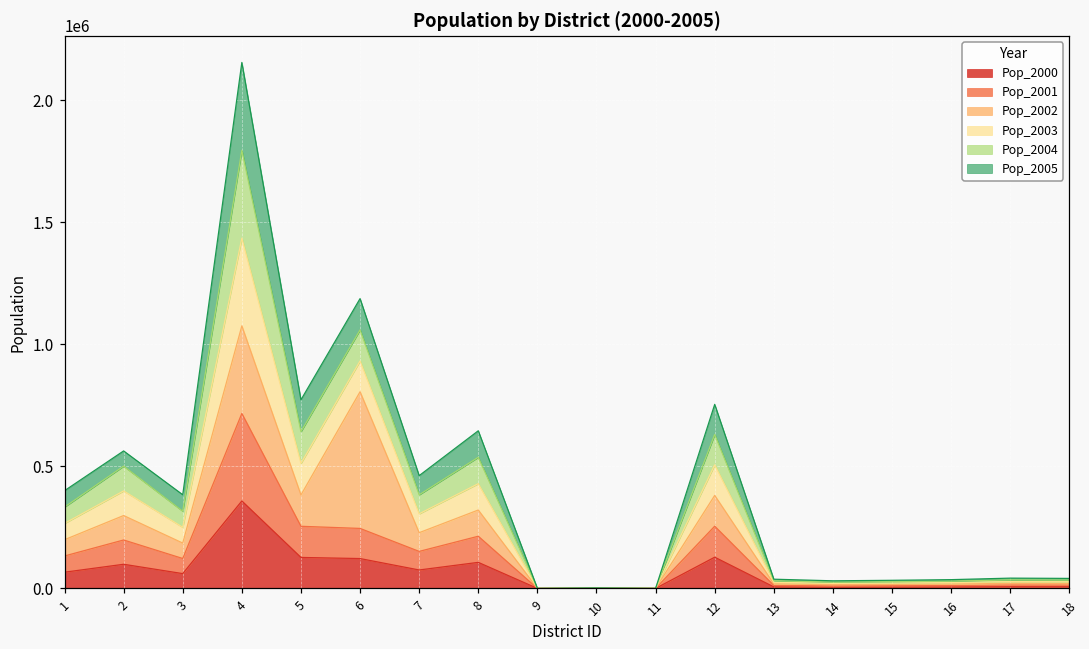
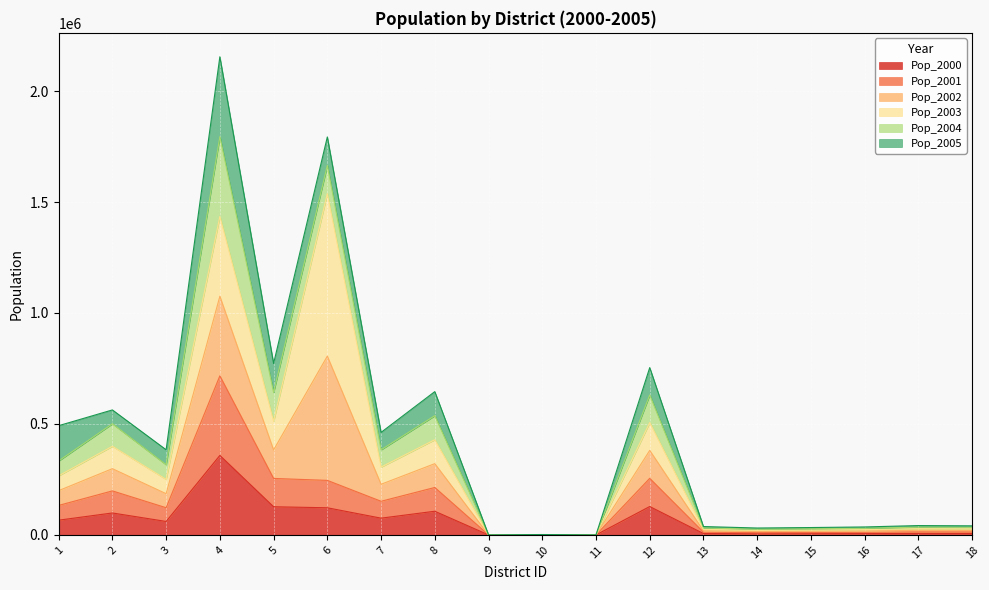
  {
    "Pop_2000": {
      "1": 70000,
      "2": 100000,
      "3": 60000,
      "4": 360000,
      "5": 130000,
      "6": 120000,
      "7": 80000,
      "8": 110000,
      "12": 130000
    },
    "Pop_2001": {
      "1": 70000,
      "2": 100000,
      "3": 60000,
      "4": 360000,
      "5": 130000,
      "6": 120000,
      "7": 80000,
      "8": 110000,
      "12": 130000
    },
    "Pop_2002": {
      "1": 70000,
      "2": 100000,
      "3": 60000,
      "4": 360000,
      "5": 130000,
      "6": 560000,
      "7": 80000,
      "8": 110000,
      "12": 130000
    },
    "Pop_2003": {
      "1": 70000,
      "2": 100000,
      "3": 60000,
      "4": 360000,
      "5": 130000,
-     "6": 130000,
+     "6": 730000,
      "7": 80000,
      "8": 110000,
      "12": 130000
    },
    "Pop_2004": {
      "1": 70000,
      "2": 100000,
      "3": 70000,
      "4": 360000,
      "5": 130000,
      "6": 130000,
      "7": 80000,
      "8": 110000,
      "12": 120000
    },
    "Pop_2005": {
-     "1": 70000,
+     "1": 160000,
      "2": 60000,
      "3": 70000,
      "4": 360000,
      "5": 130000,
      "6": 130000,
      "7": 80000,
      "8": 110000,
      "12": 120000
    }
  }
